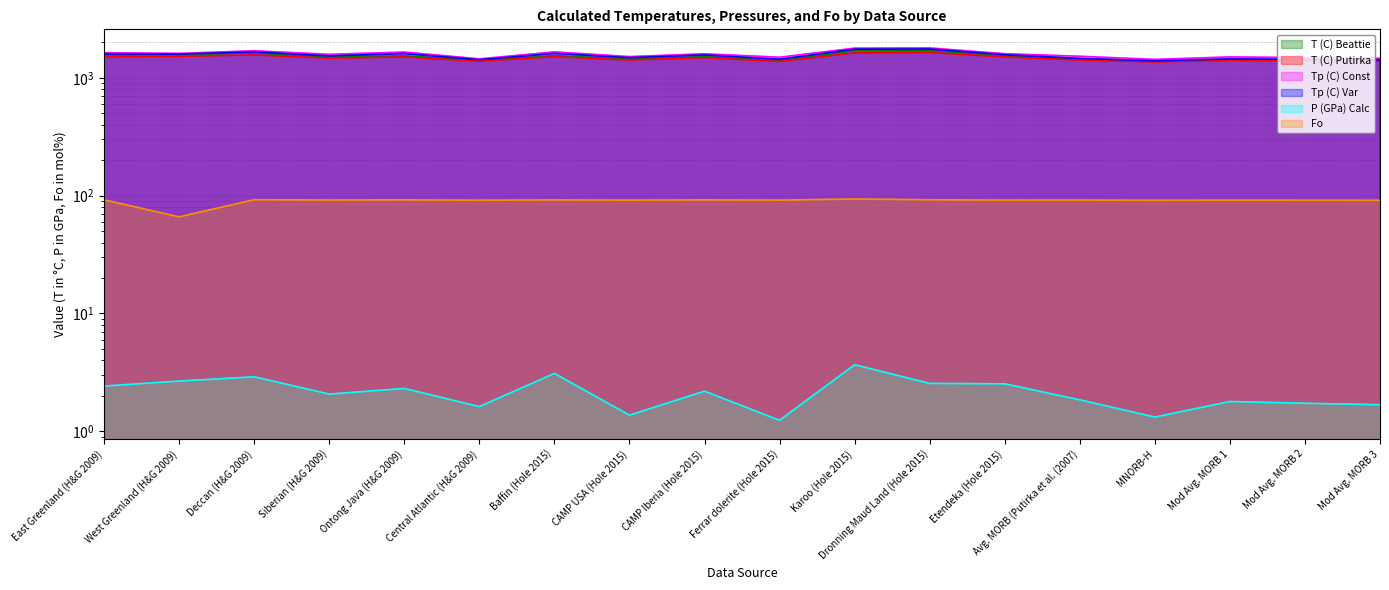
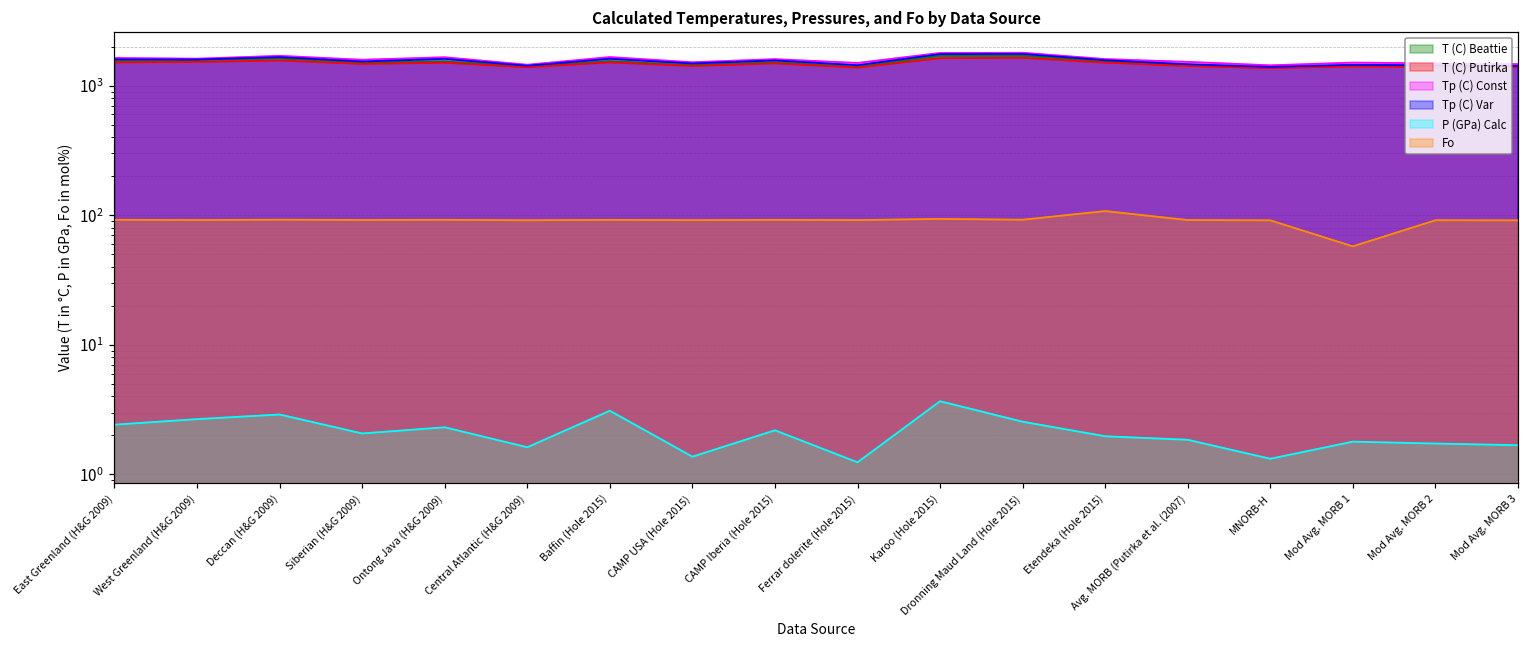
  {
    "P (GPa) Calc": {
      "East Greenland (H&G 2009)": 2.4,
      "West Greenland (H&G 2009)": 2.7,
      "Deccan (H&G 2009)": 2.9,
      "Siberian (H&G 2009)": 2.1,
      "Ontong Java (H&G 2009)": 2.3,
      "Central Atlantic (H&G 2009)": 1.6,
      "Baffin (Hole 2015)": 3.1,
      "CAMP USA (Hole 2015)": 1.4,
      "CAMP Iberia (Hole 2015)": 2.2,
      "Ferrar dolerite (Hole 2015)": 1.2,
      "Karoo (Hole 2015)": 3.7,
      "Dronning Maud Land (Hole 2015)": 2.6,
-     "Etendeka (Hole 2015)": 2.5,
+     "Etendeka (Hole 2015)": 2.0,
      "Avg. MORB (Putirka et al. (2007)": 1.9,
      "MNORB-H": 1.3,
      "Mod Avg. MORB 1": 1.8,
      "Mod Avg. MORB 2": 1.7,
      "Mod Avg. MORB 3": 1.7
    },
    "Fo": {
      "East Greenland (H&G 2009)": 90,
-     "West Greenland (H&G 2009)": 70,
+     "West Greenland (H&G 2009)": 90,
      "Deccan (H&G 2009)": 90,
      "Siberian (H&G 2009)": 90,
      "Ontong Java (H&G 2009)": 90,
      "Central Atlantic (H&G 2009)": 90,
      "Baffin (Hole 2015)": 90,
      "CAMP USA (Hole 2015)": 90,
      "CAMP Iberia (Hole 2015)": 90,
      "Ferrar dolerite (Hole 2015)": 90,
      "Karoo (Hole 2015)": 90,
      "Dronning Maud Land (Hole 2015)": 90,
-     "Etendeka (Hole 2015)": 90,
+     "Etendeka (Hole 2015)": 110,
      "Avg. MORB (Putirka et al. (2007)": 90,
      "MNORB-H": 90,
-     "Mod Avg. MORB 1": 90,
+     "Mod Avg. MORB 1": 60,
      "Mod Avg. MORB 2": 90,
      "Mod Avg. MORB 3": 90
    }
  }
